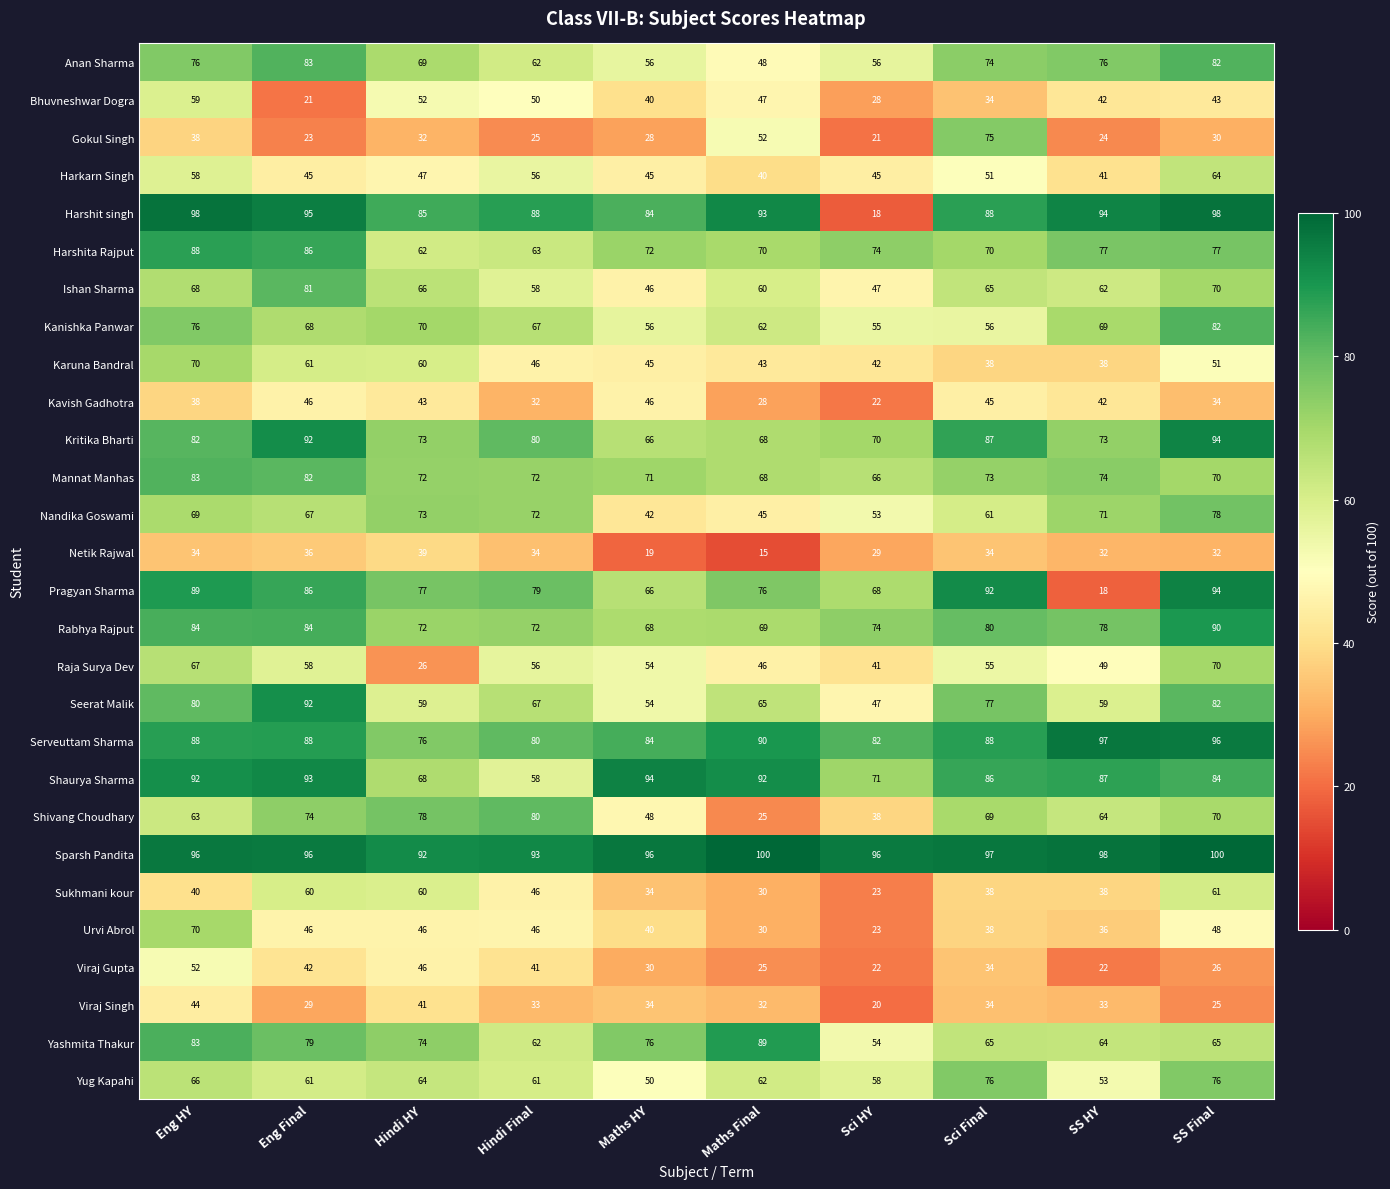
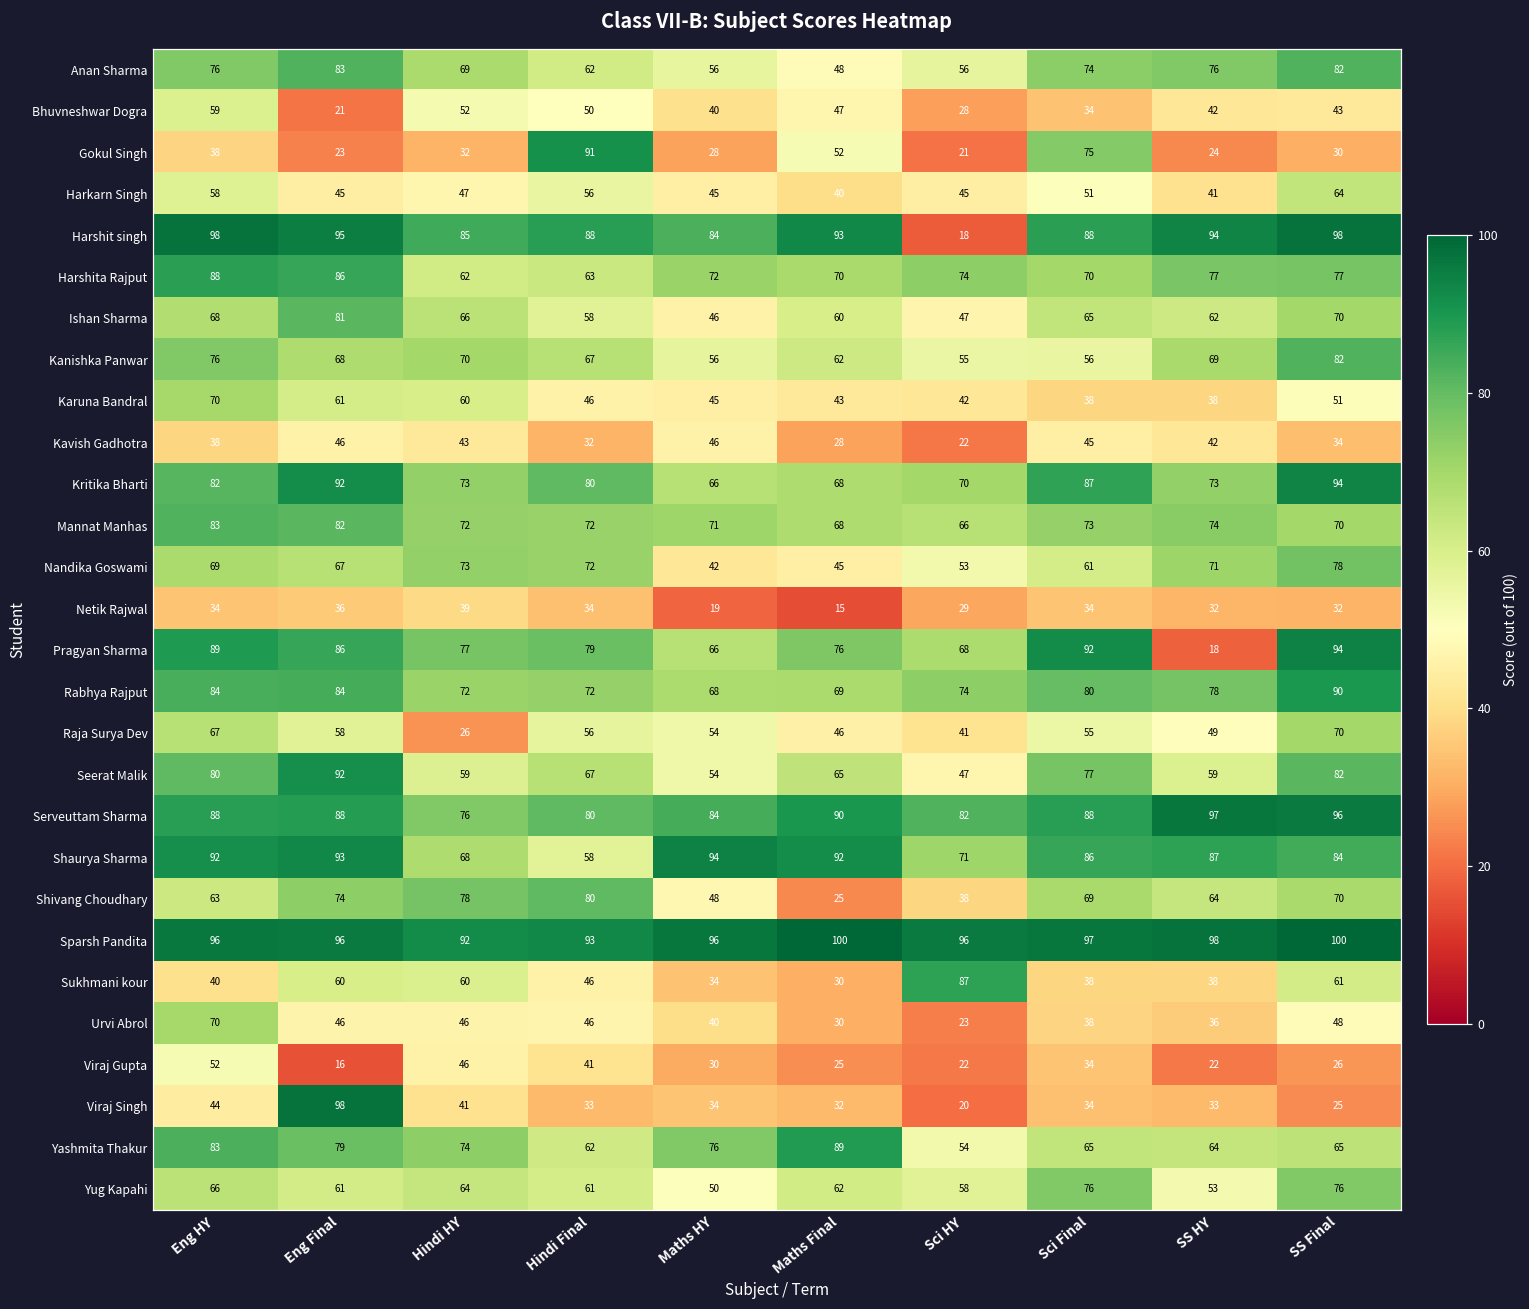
  {
    "Gokul Singh": {
      "Eng HY": 38,
      "Eng Final": 23,
      "Hindi HY": 32,
-     "Hindi Final": 25,
+     "Hindi Final": 91,
      "Maths HY": 28,
      "Maths Final": 52,
      "Sci HY": 21,
      "Sci Final": 75,
      "SS HY": 24,
      "SS Final": 30
    },
    "Sukhmani kour": {
      "Eng HY": 40,
      "Eng Final": 60,
      "Hindi HY": 60,
      "Hindi Final": 46,
      "Maths HY": 34,
      "Maths Final": 30,
-     "Sci HY": 23,
+     "Sci HY": 87,
      "Sci Final": 38,
      "SS HY": 38,
      "SS Final": 61
    },
    "Viraj Gupta": {
      "Eng HY": 52,
-     "Eng Final": 42,
+     "Eng Final": 16,
      "Hindi HY": 46,
      "Hindi Final": 41,
      "Maths HY": 30,
      "Maths Final": 25,
      "Sci HY": 22,
      "Sci Final": 34,
      "SS HY": 22,
      "SS Final": 26
    },
    "Viraj Singh": {
      "Eng HY": 44,
-     "Eng Final": 29,
+     "Eng Final": 98,
      "Hindi HY": 41,
      "Hindi Final": 33,
      "Maths HY": 34,
      "Maths Final": 32,
      "Sci HY": 20,
      "Sci Final": 34,
      "SS HY": 33,
      "SS Final": 25
    }
  }
